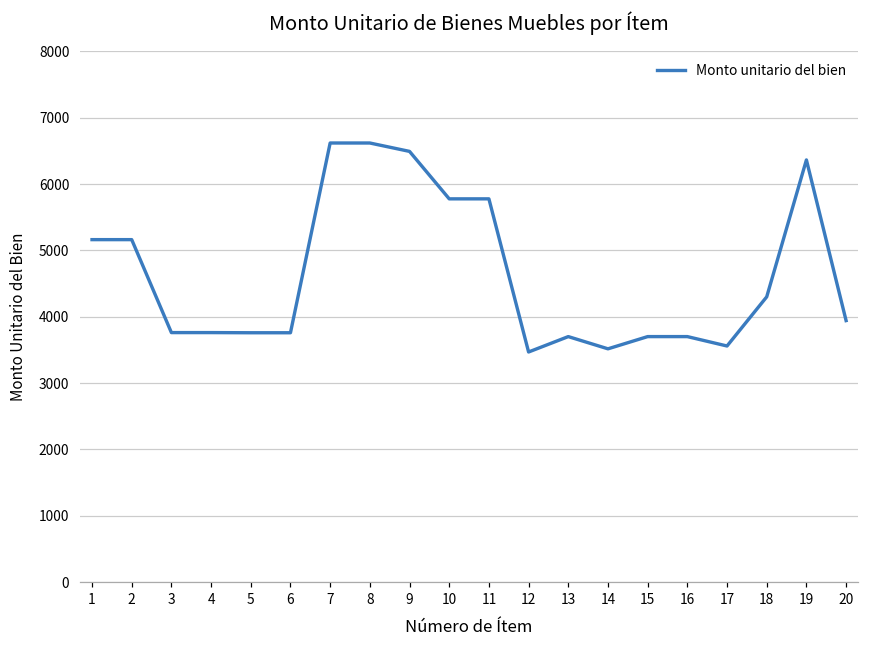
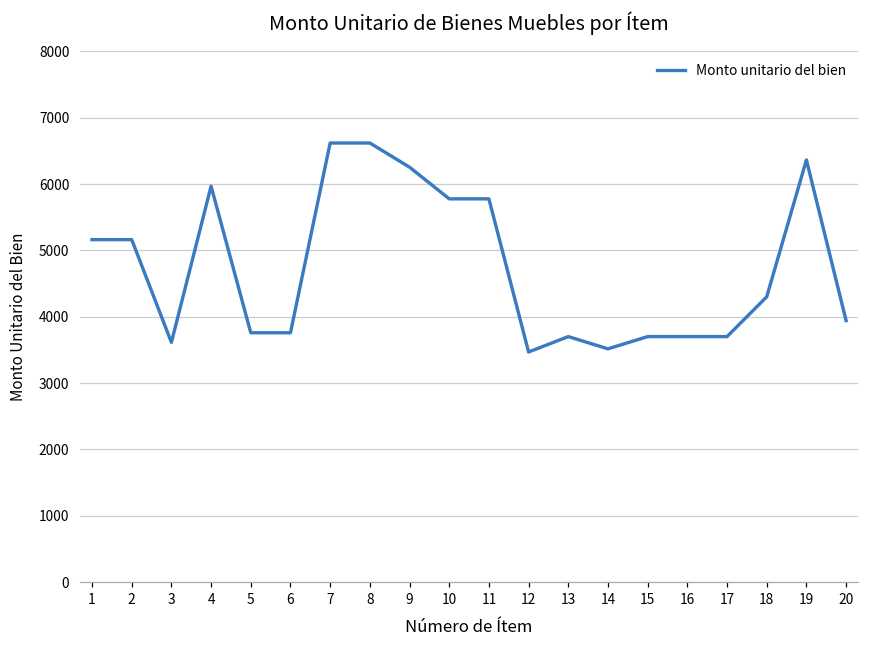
  {
    "1": 5200,
    "2": 5200,
-   "3": 3800,
-   "4": 3800,
+   "3": 3600,
+   "4": 6000,
    "5": 3800,
    "6": 3800,
    "7": 6600,
    "8": 6600,
-   "9": 6500,
+   "9": 6300,
    "10": 5800,
    "11": 5800,
    "12": 3500,
    "13": 3700,
    "14": 3500,
    "15": 3700,
    "16": 3700,
-   "17": 3600,
+   "17": 3700,
    "18": 4300,
    "19": 6400,
    "20": 3900
  }
